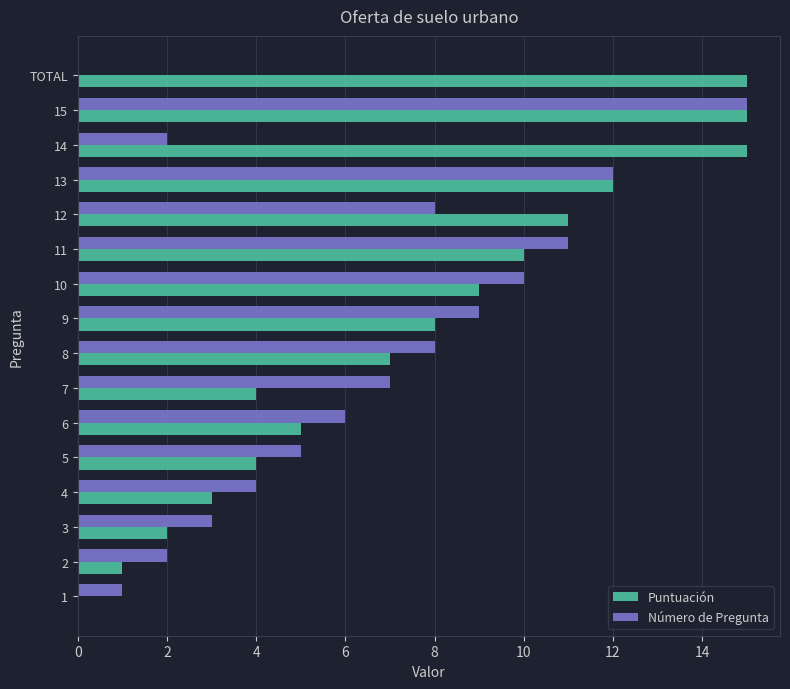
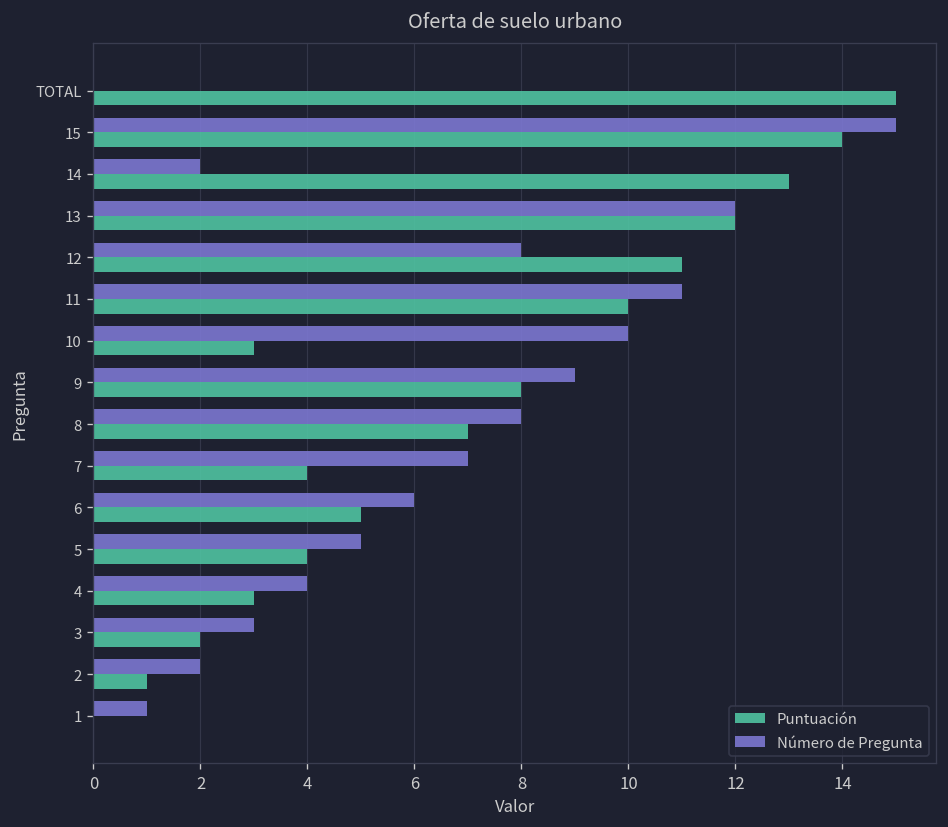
  {
    "Puntuación": {
      "TOTAL": 15,
-     "15": 15,
-     "14": 15,
+     "15": 14,
+     "14": 13,
      "13": 12,
      "12": 11,
      "11": 10,
-     "10": 9,
+     "10": 3,
      "9": 8,
      "8": 7,
      "7": 4,
      "6": 5,
      "5": 4,
      "4": 3,
      "3": 2,
      "2": 1,
      "1": 0
    },
    "Número de Pregunta": {
      "TOTAL": 0,
      "15": 15,
      "14": 2,
      "13": 12,
      "12": 8,
      "11": 11,
      "10": 10,
      "9": 9,
      "8": 8,
      "7": 7,
      "6": 6,
      "5": 5,
      "4": 4,
      "3": 3,
      "2": 2,
      "1": 1
    }
  }
